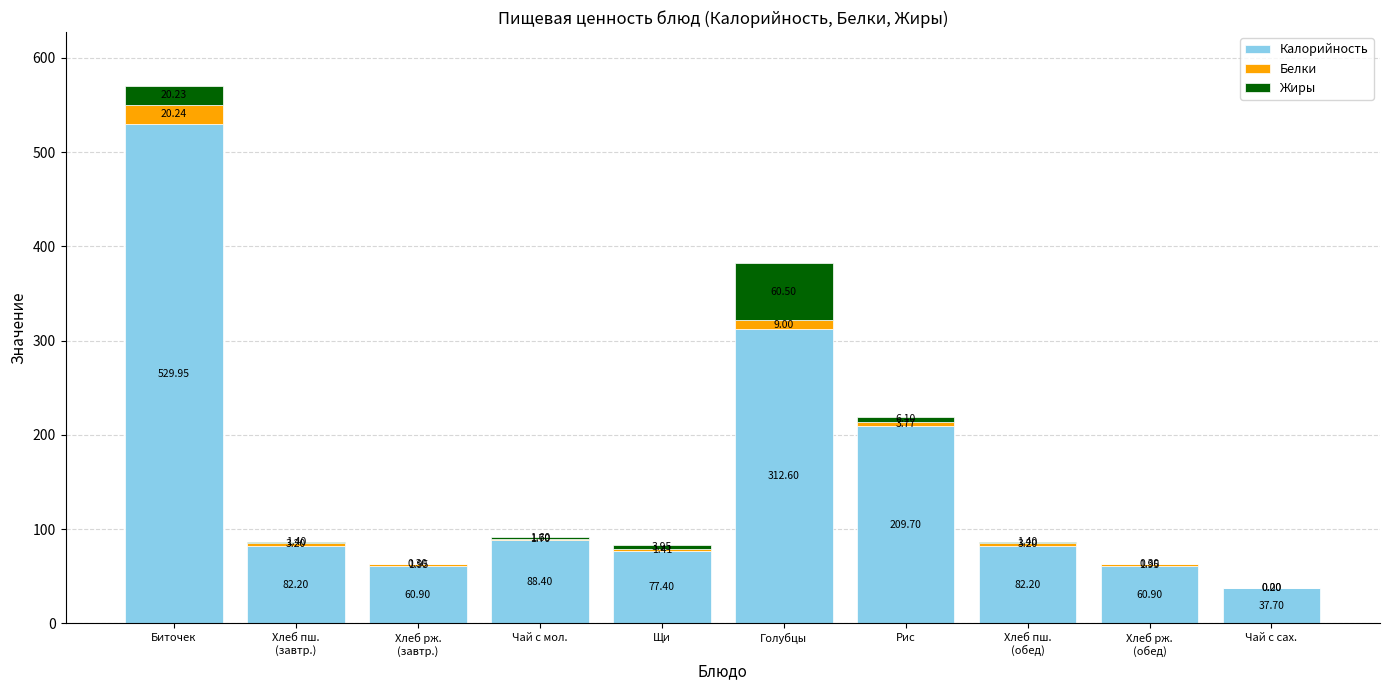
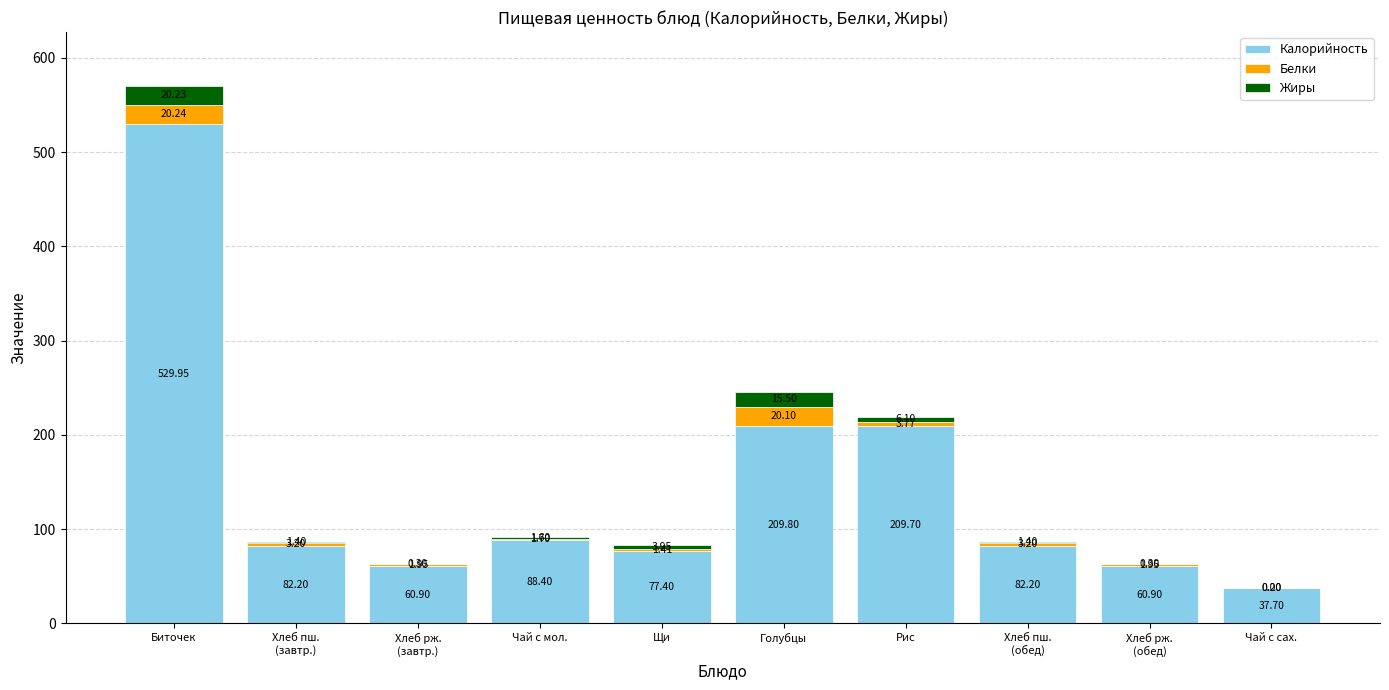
  {
    "Калорийность": {
      "Биточек": 529.95,
      "Хлеб пш. (завтр.)": 82.20,
      "Хлеб рж. (завтр.)": 60.90,
      "Чай с мол.": 88.40,
      "Щи": 77.40,
-     "Голубцы": 312.60,
+     "Голубцы": 209.80,
      "Рис": 209.70,
      "Хлеб пш. (обед)": 82.20,
      "Хлеб рж. (обед)": 60.90,
      "Чай с сах.": 37.70
    },
    "Белки": {
      "Биточек": 20.24,
-     "Голубцы": 9.00
+     "Голубцы": 20.10
    },
    "Жиры": {
      "Биточек": 20.23,
-     "Голубцы": 60.50
+     "Голубцы": 15.50
    }
  }
